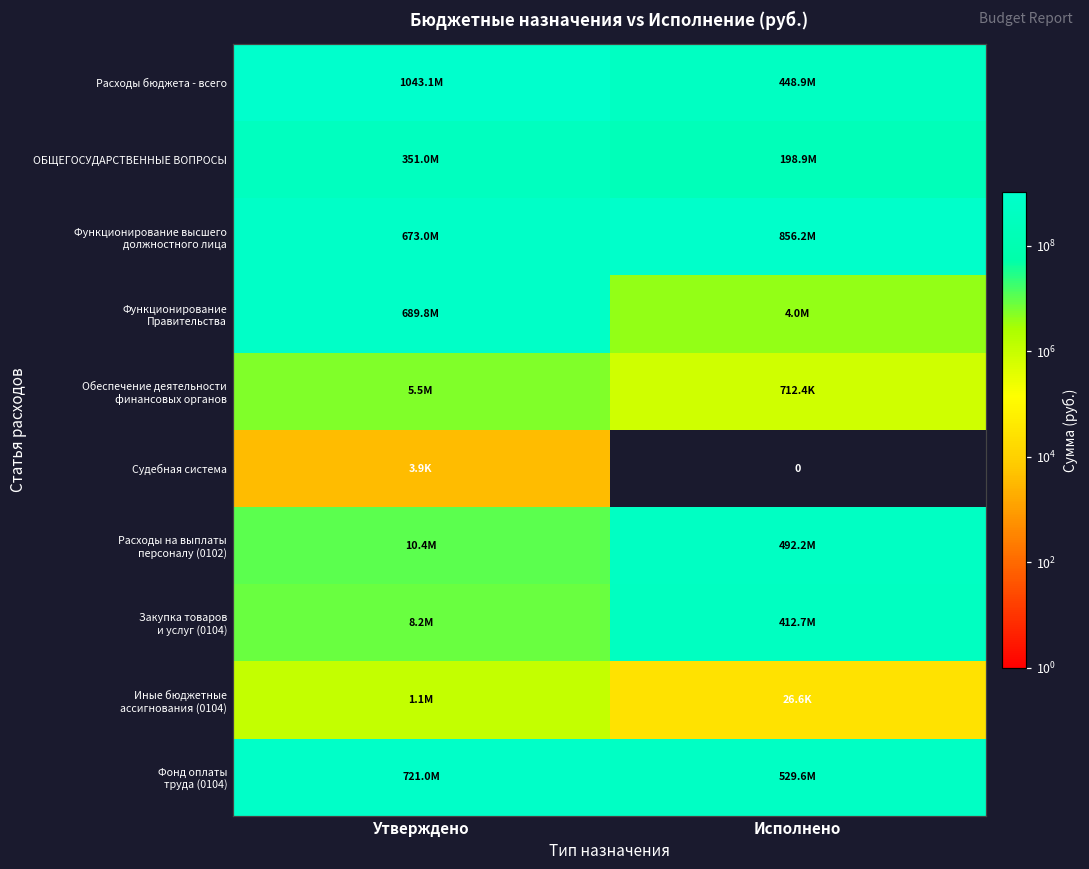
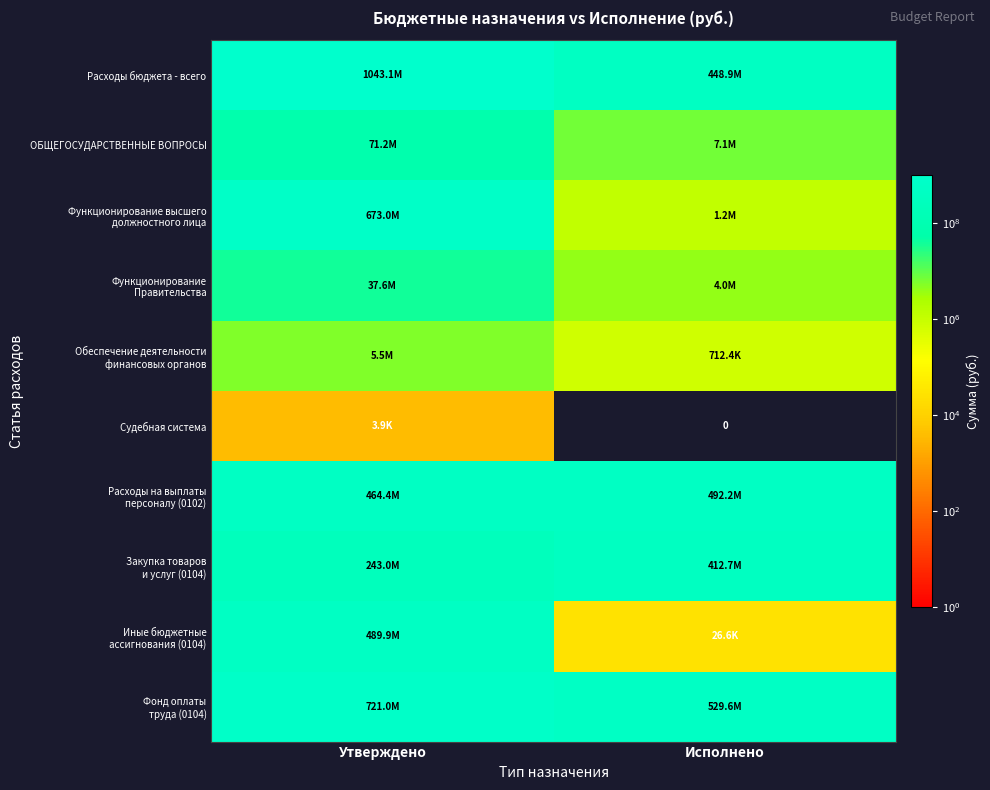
  {
    "Расходы бюджета - всего": {
      "Утверждено": "1043.1M",
      "Исполнено": "448.9M"
    },
    "ОБЩЕГОСУДАРСТВЕННЫЕ ВОПРОСЫ": {
-     "Утверждено": "351.0M",
-     "Исполнено": "198.9M"
+     "Утверждено": "71.2M",
+     "Исполнено": "7.1M"
    },
    "Функционирование высшего должностного лица": {
      "Утверждено": "673.0M",
-     "Исполнено": "856.2M"
+     "Исполнено": "1.2M"
    },
    "Функционирование Правительства": {
-     "Утверждено": "689.8M",
+     "Утверждено": "37.6M",
      "Исполнено": "4.0M"
    },
    "Обеспечение деятельности финансовых органов": {
      "Утверждено": "5.5M",
      "Исполнено": "712.4K"
    },
    "Судебная система": {
      "Утверждено": "3.9K",
      "Исполнено": "0"
    },
    "Расходы на выплаты персоналу (0102)": {
-     "Утверждено": "10.4M",
+     "Утверждено": "464.4M",
      "Исполнено": "492.2M"
    },
    "Закупка товаров и услуг (0104)": {
-     "Утверждено": "8.2M",
+     "Утверждено": "243.0M",
      "Исполнено": "412.7M"
    },
    "Иные бюджетные ассигнования (0104)": {
-     "Утверждено": "1.1M",
+     "Утверждено": "489.9M",
      "Исполнено": "26.6K"
    },
    "Фонд оплаты труда (0104)": {
      "Утверждено": "721.0M",
      "Исполнено": "529.6M"
    }
  }
